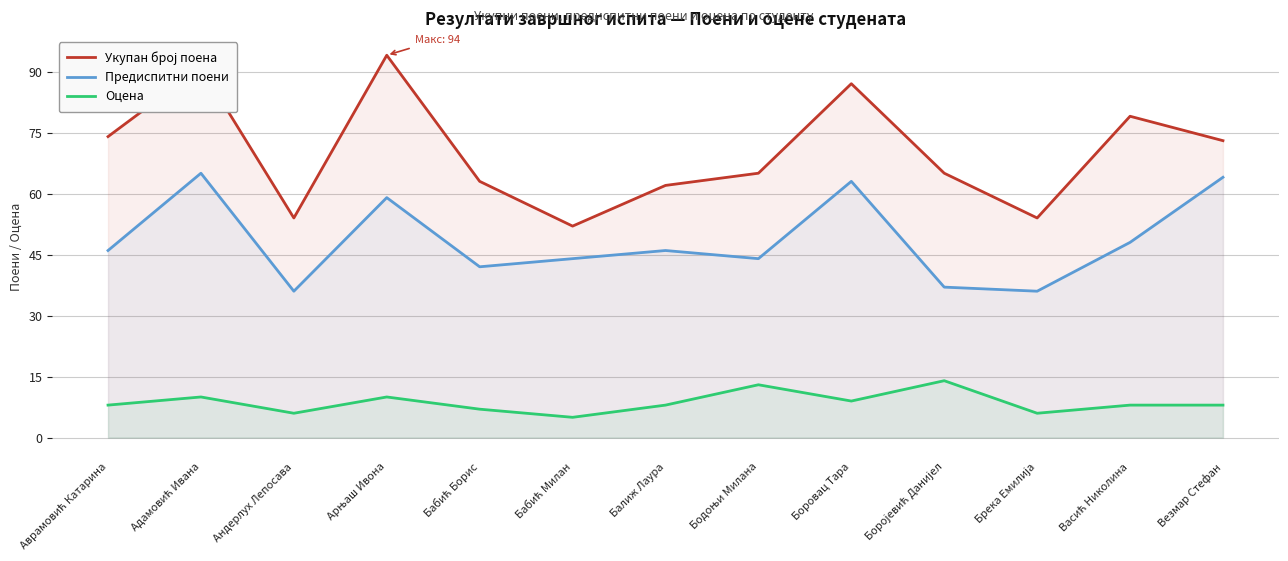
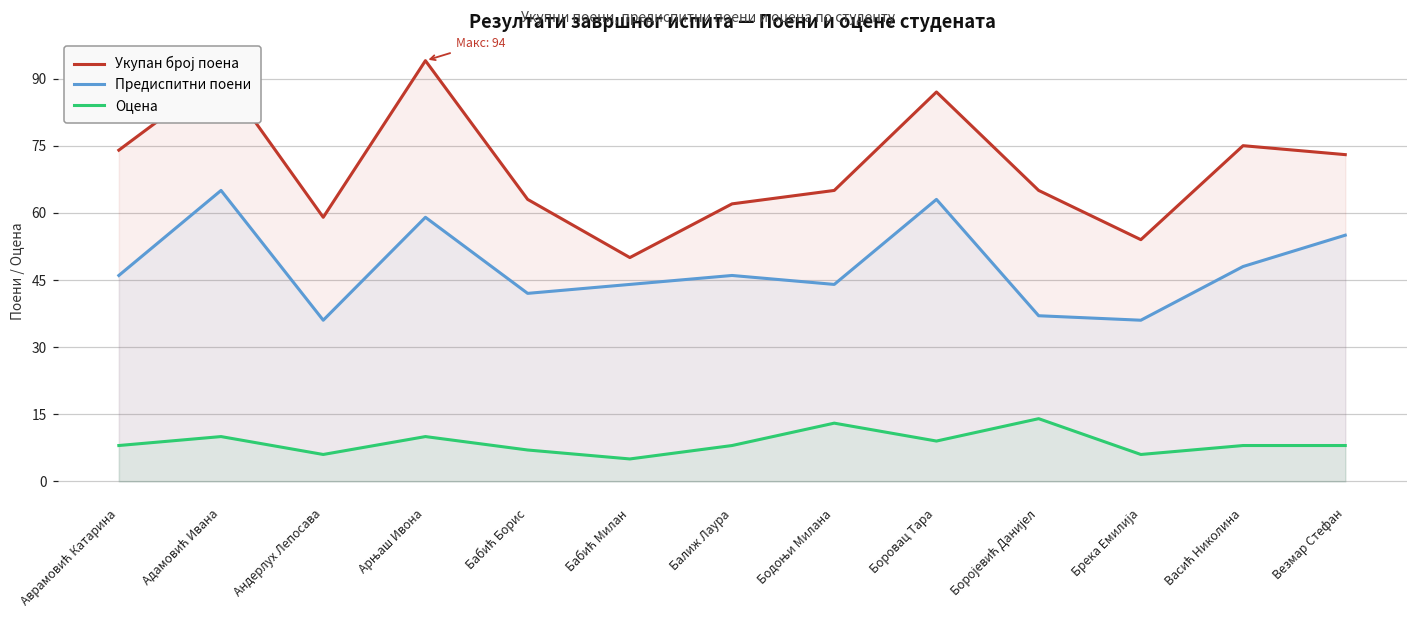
  {
    "Укупан број поена": {
      "Аврамовић Катарина": 74,
-     "Андерлух Лепосава": 54,
+     "Андерлух Лепосава": 59,
      "Бабић Борис": 63,
-     "Бабић Милан": 52,
+     "Бабић Милан": 50,
      "Балиж Лаура": 62,
      "Бодоњи Милана": 65,
      "Боровац Тара": 87,
      "Боројевић Данијел": 65,
      "Брека Емилија": 54,
-     "Васић Николина": 79,
+     "Васић Николина": 75,
      "Везмар Стефан": 73
    },
    "Предиспитни поени": {
      "Аврамовић Катарина": 46,
      "Адамовић Ивана": 65,
      "Андерлух Лепосава": 36,
      "Арњаш Ивона": 59,
      "Бабић Борис": 42,
      "Бабић Милан": 44,
      "Балиж Лаура": 46,
      "Бодоњи Милана": 44,
      "Боровац Тара": 63,
      "Боројевић Данијел": 37,
      "Брека Емилија": 36,
      "Васић Николина": 48,
-     "Везмар Стефан": 64
+     "Везмар Стефан": 55
    },
    "Оцена": {
      "Аврамовић Катарина": 8,
      "Адамовић Ивана": 10,
      "Андерлух Лепосава": 6,
      "Арњаш Ивона": 10,
      "Бабић Борис": 7,
      "Бабић Милан": 5,
      "Балиж Лаура": 8,
      "Бодоњи Милана": 13,
      "Боровац Тара": 9,
      "Боројевић Данијел": 14,
      "Брека Емилија": 6,
      "Васић Николина": 8,
      "Везмар Стефан": 8
    }
  }
